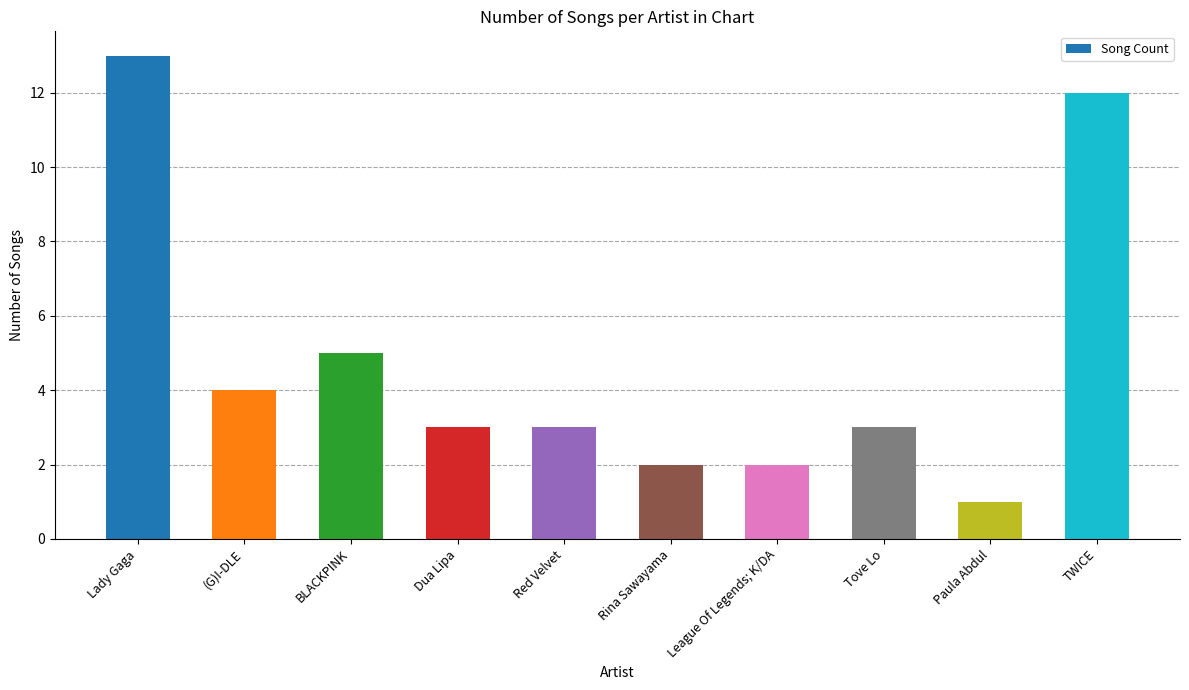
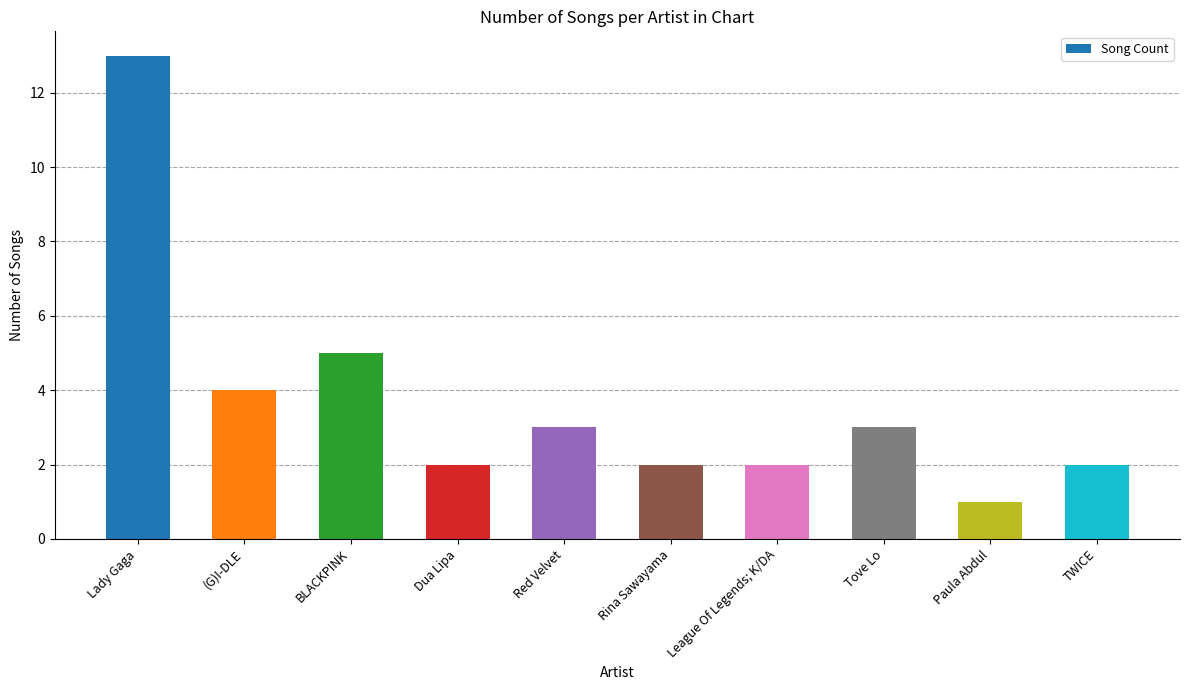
  {
    "Lady Gaga": 13,
    "(G)I-DLE": 4,
    "BLACKPINK": 5,
-   "Dua Lipa": 3,
+   "Dua Lipa": 2,
    "Red Velvet": 3,
    "Rina Sawayama": 2,
    "League Of Legends; K/DA": 2,
    "Tove Lo": 3,
    "Paula Abdul": 1,
-   "TWICE": 12
+   "TWICE": 2
  }
